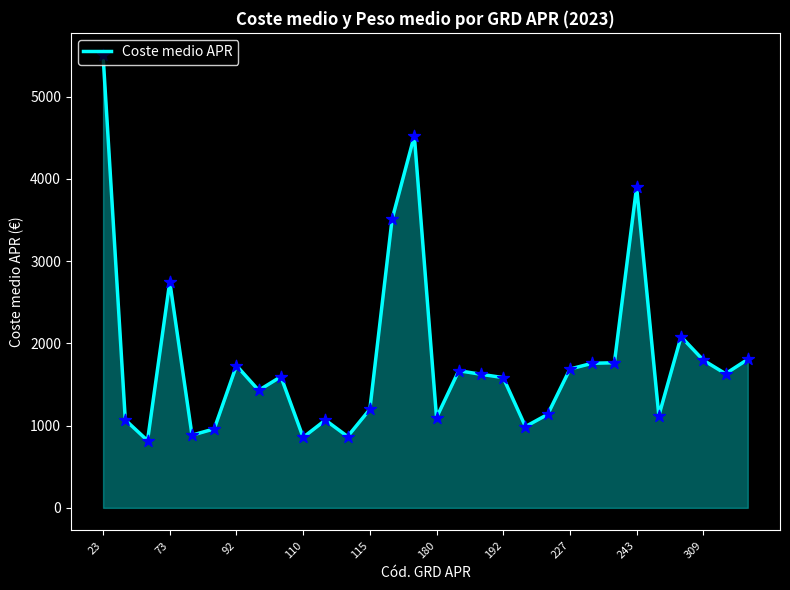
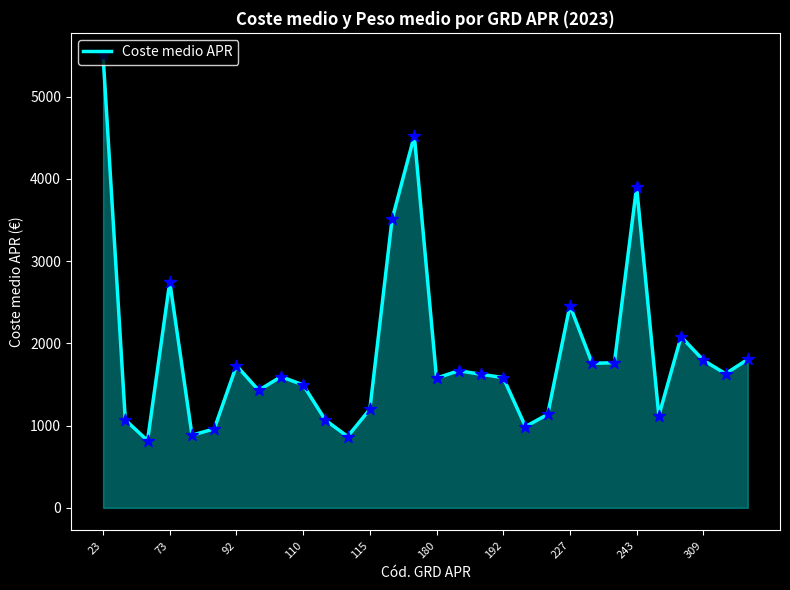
  {
    "73": 2700,
    "92": 1700,
-   "110": 900,
+   "110": 1500,
    "115": 1200,
-   "180": 1100,
+   "180": 1600,
    "192": 1600,
-   "227": 1700,
+   "227": 2500,
    "243": 3900,
    "309": 1800
  }
